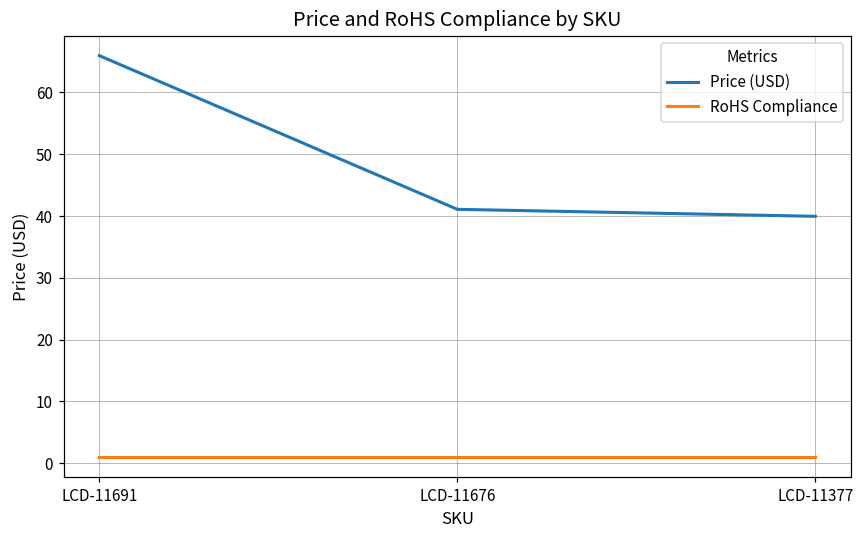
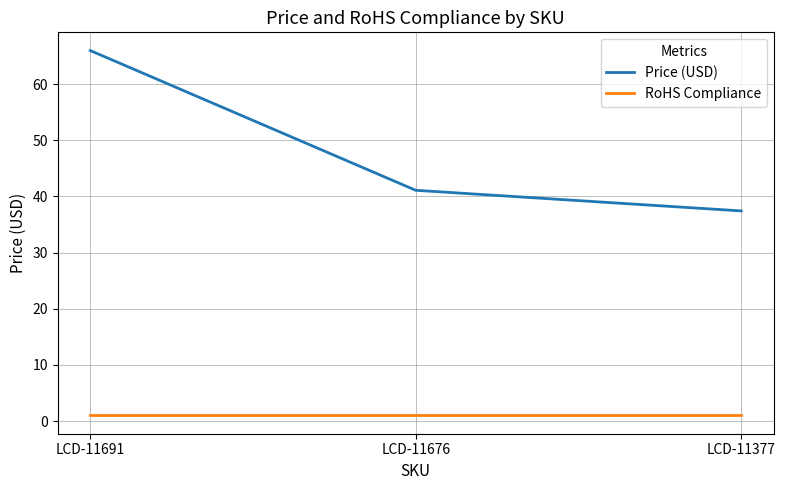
  {
    "Price (USD)": {
      "LCD-11691": 66,
      "LCD-11676": 41,
-     "LCD-11377": 40
+     "LCD-11377": 37
    },
    "RoHS Compliance": {
      "LCD-11691": 1,
      "LCD-11676": 1,
      "LCD-11377": 1
    }
  }
